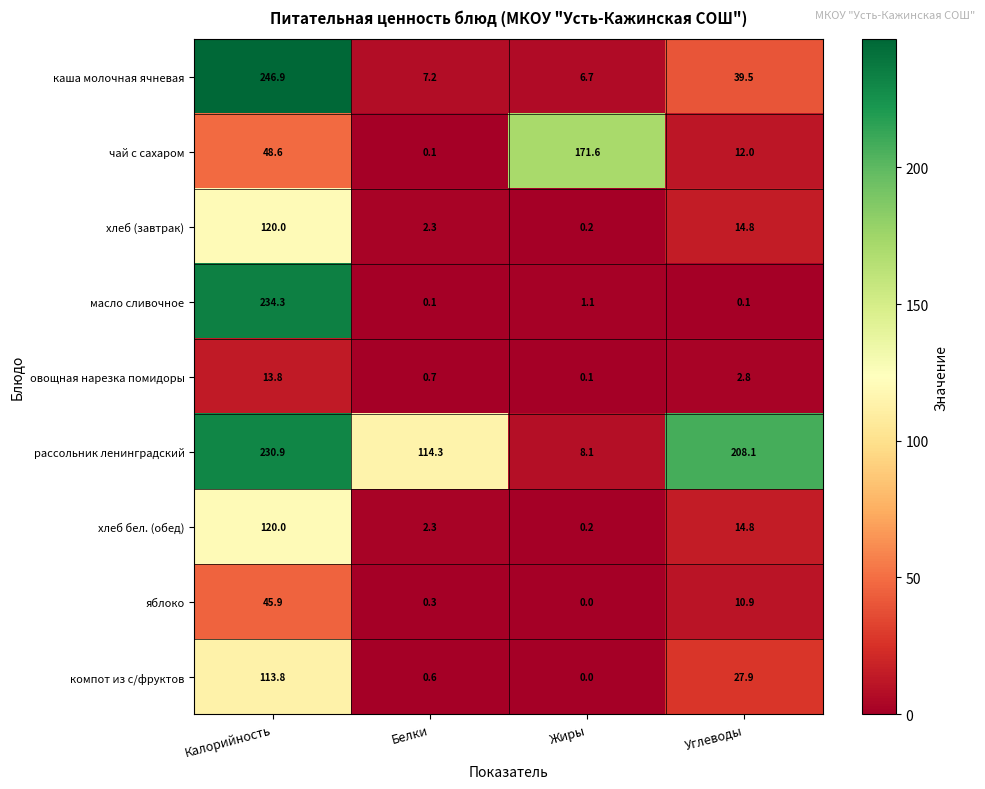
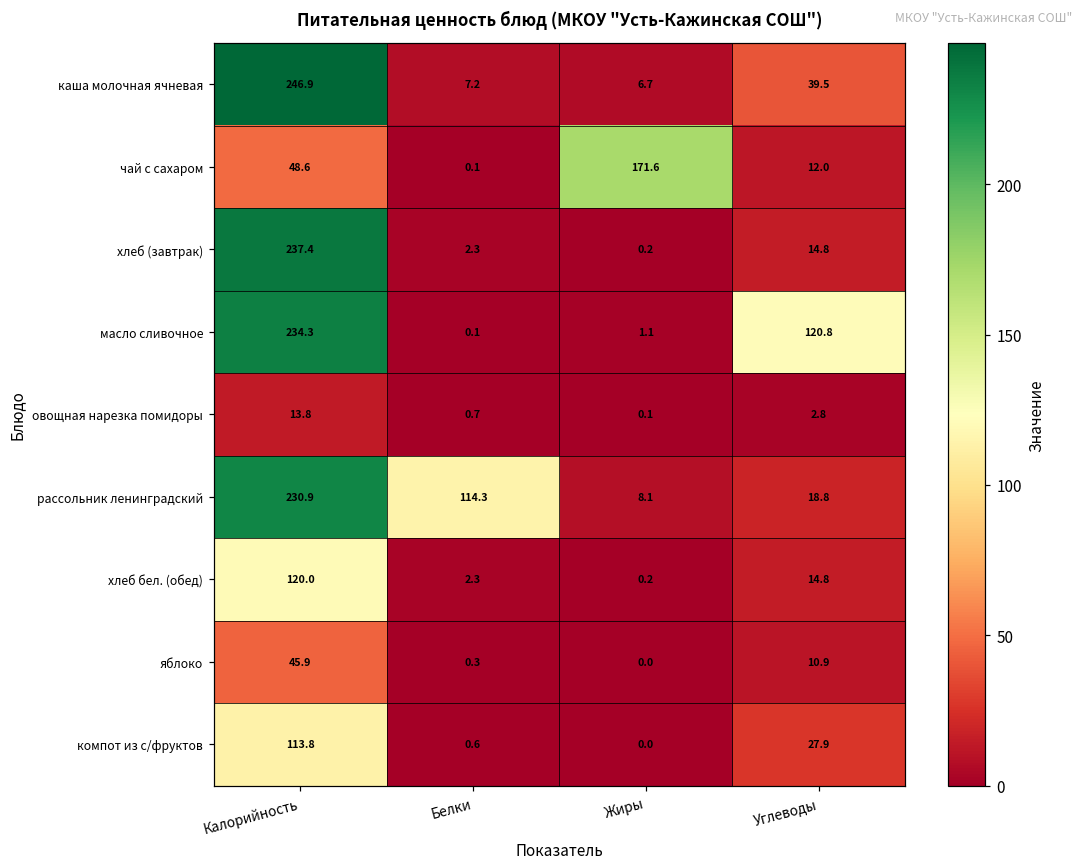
  {
    "каша молочная ячневая": {
      "Калорийность": 246.9,
      "Белки": 7.2,
      "Жиры": 6.7,
      "Углеводы": 39.5
    },
    "чай с сахаром": {
      "Калорийность": 48.6,
      "Белки": 0.1,
      "Жиры": 171.6,
      "Углеводы": 12.0
    },
    "хлеб (завтрак)": {
-     "Калорийность": 120.0,
+     "Калорийность": 237.4,
      "Белки": 2.3,
      "Жиры": 0.2,
      "Углеводы": 14.8
    },
    "масло сливочное": {
      "Калорийность": 234.3,
      "Белки": 0.1,
      "Жиры": 1.1,
-     "Углеводы": 0.1
+     "Углеводы": 120.8
    },
    "овощная нарезка помидоры": {
      "Калорийность": 13.8,
      "Белки": 0.7,
      "Жиры": 0.1,
      "Углеводы": 2.8
    },
    "рассольник ленинградский": {
      "Калорийность": 230.9,
      "Белки": 114.3,
      "Жиры": 8.1,
-     "Углеводы": 208.1
+     "Углеводы": 18.8
    },
    "хлеб бел. (обед)": {
      "Калорийность": 120.0,
      "Белки": 2.3,
      "Жиры": 0.2,
      "Углеводы": 14.8
    },
    "яблоко": {
      "Калорийность": 45.9,
      "Белки": 0.3,
      "Жиры": 0.0,
      "Углеводы": 10.9
    },
    "компот из с/фруктов": {
      "Калорийность": 113.8,
      "Белки": 0.6,
      "Жиры": 0.0,
      "Углеводы": 27.9
    }
  }
